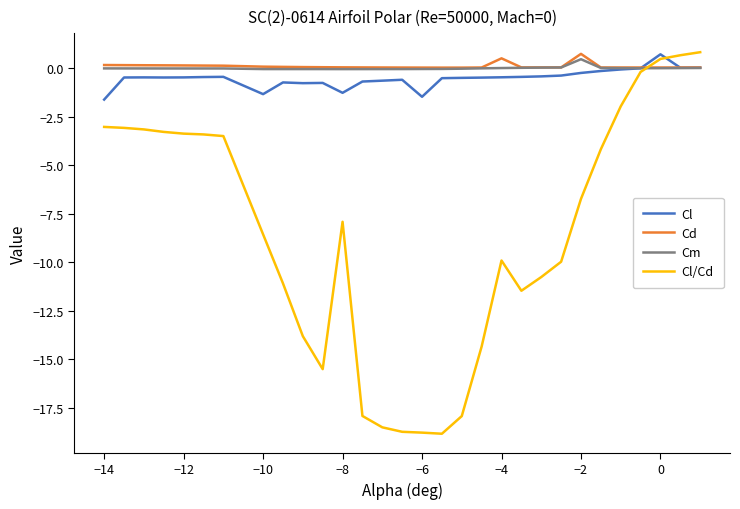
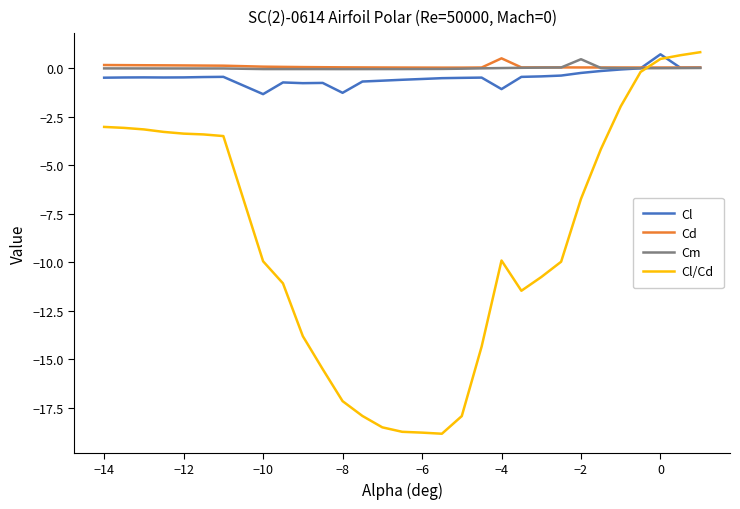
  {
    "Cl": {
-     "−14": -1.6,
+     "−14": -0.5,
      "−12": -0.5,
      "−10": -1.3,
      "−8": -1.3,
-     "−6": -1.5,
-     "−4": -0.5,
+     "−6": -0.6,
+     "−4": -1.1,
      "−2": -0.2,
      "0": 0.7
    },
    "Cd": {
      "−14": 0.2,
      "−12": 0.1,
      "−4": 0.5,
-     "−2": 0.7
+     "−2": 0.0
    },
    "Cm": {
      "−14": 0.0,
      "−12": 0.0,
      "−4": 0.0,
      "−2": 0.5
    },
    "Cl/Cd": {
      "−14": -3.0,
      "−12": -3.4,
-     "−10": -8.6,
-     "−8": -7.9,
+     "−10": -9.9,
+     "−8": -17.2,
      "−6": -18.8,
      "−4": -9.9,
      "−2": -6.7,
      "0": 0.5
    }
  }
